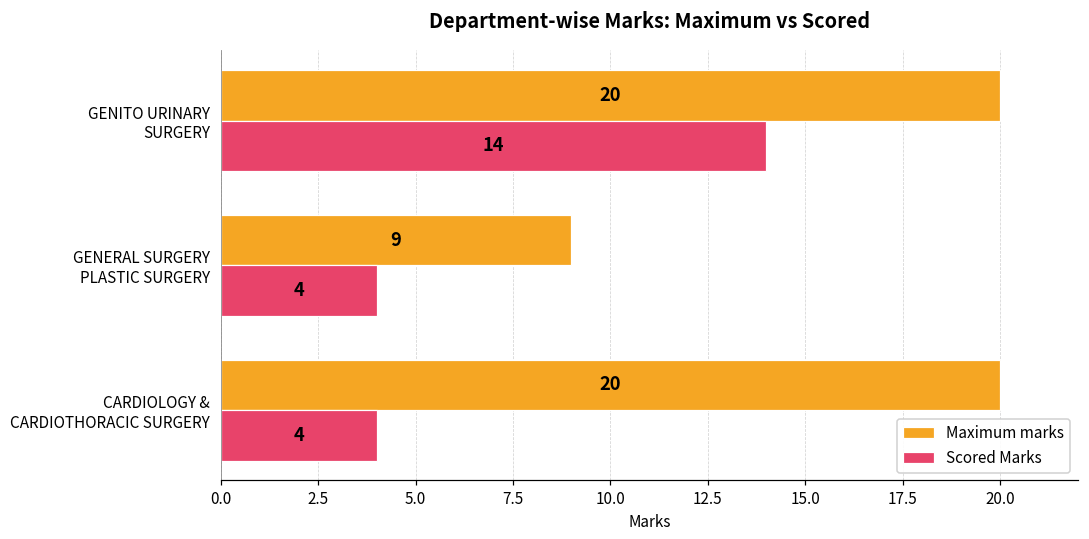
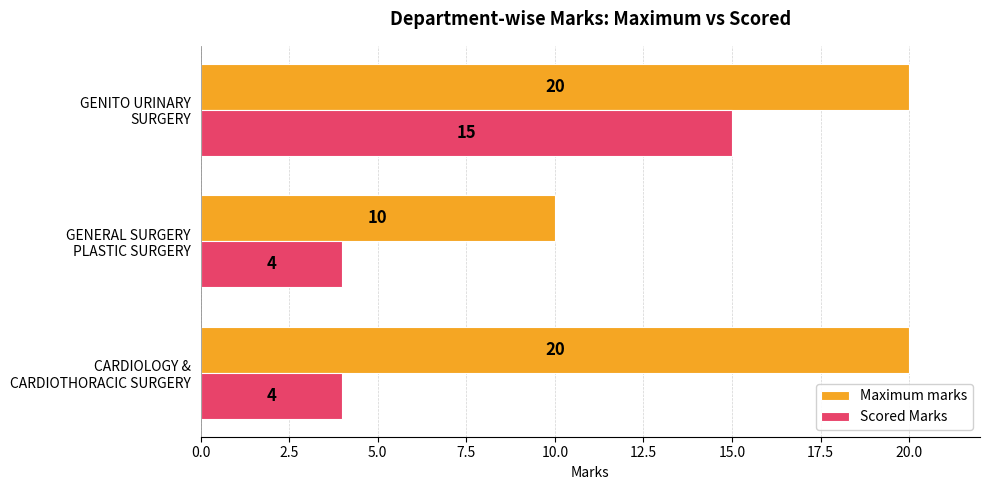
  {
    "Maximum marks": {
      "GENITO URINARY SURGERY": 20,
-     "GENERAL SURGERY PLASTIC SURGERY": 9,
+     "GENERAL SURGERY PLASTIC SURGERY": 10,
      "CARDIOLOGY & CARDIOTHORACIC SURGERY": 20
    },
    "Scored Marks": {
-     "GENITO URINARY SURGERY": 14,
+     "GENITO URINARY SURGERY": 15,
      "GENERAL SURGERY PLASTIC SURGERY": 4,
      "CARDIOLOGY & CARDIOTHORACIC SURGERY": 4
    }
  }
